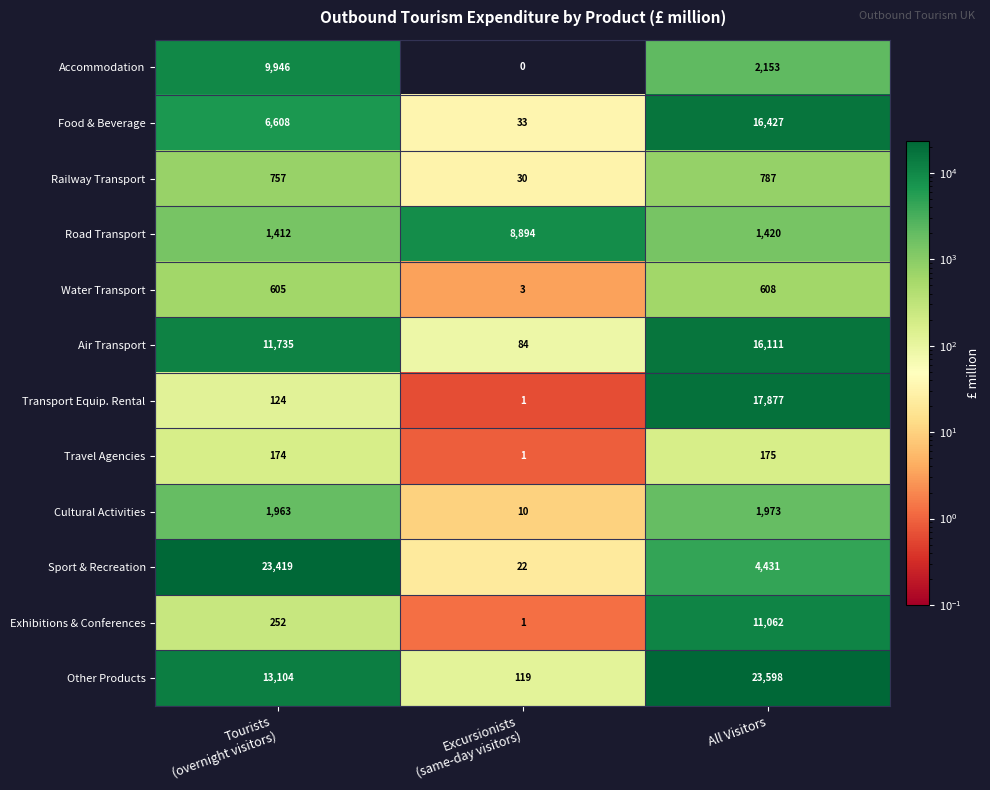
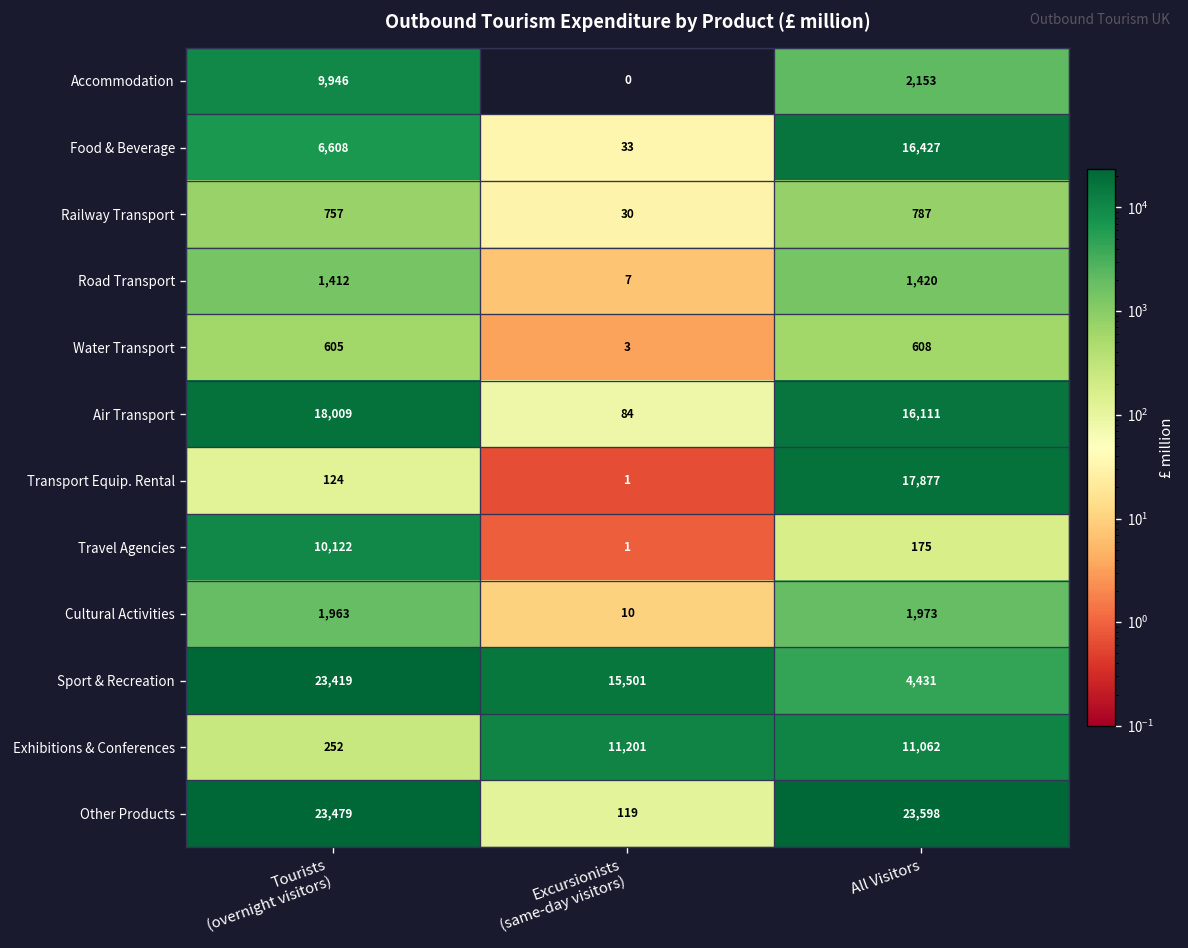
  {
    "Accommodation": {
      "Tourists (overnight visitors)": "9,946",
      "Excursionists (same-day visitors)": "0",
      "All Visitors": "2,153"
    },
    "Food & Beverage": {
      "Tourists (overnight visitors)": "6,608",
      "Excursionists (same-day visitors)": "33",
      "All Visitors": "16,427"
    },
    "Railway Transport": {
      "Tourists (overnight visitors)": "757",
      "Excursionists (same-day visitors)": "30",
      "All Visitors": "787"
    },
    "Road Transport": {
      "Tourists (overnight visitors)": "1,412",
-     "Excursionists (same-day visitors)": "8,894",
+     "Excursionists (same-day visitors)": "7",
      "All Visitors": "1,420"
    },
    "Water Transport": {
      "Tourists (overnight visitors)": "605",
      "Excursionists (same-day visitors)": "3",
      "All Visitors": "608"
    },
    "Air Transport": {
-     "Tourists (overnight visitors)": "11,735",
+     "Tourists (overnight visitors)": "18,009",
      "Excursionists (same-day visitors)": "84",
      "All Visitors": "16,111"
    },
    "Transport Equip. Rental": {
      "Tourists (overnight visitors)": "124",
      "Excursionists (same-day visitors)": "1",
      "All Visitors": "17,877"
    },
    "Travel Agencies": {
-     "Tourists (overnight visitors)": "174",
+     "Tourists (overnight visitors)": "10,122",
      "Excursionists (same-day visitors)": "1",
      "All Visitors": "175"
    },
    "Cultural Activities": {
      "Tourists (overnight visitors)": "1,963",
      "Excursionists (same-day visitors)": "10",
      "All Visitors": "1,973"
    },
    "Sport & Recreation": {
      "Tourists (overnight visitors)": "23,419",
-     "Excursionists (same-day visitors)": "22",
+     "Excursionists (same-day visitors)": "15,501",
      "All Visitors": "4,431"
    },
    "Exhibitions & Conferences": {
      "Tourists (overnight visitors)": "252",
-     "Excursionists (same-day visitors)": "1",
+     "Excursionists (same-day visitors)": "11,201",
      "All Visitors": "11,062"
    },
    "Other Products": {
-     "Tourists (overnight visitors)": "13,104",
+     "Tourists (overnight visitors)": "23,479",
      "Excursionists (same-day visitors)": "119",
      "All Visitors": "23,598"
    }
  }
